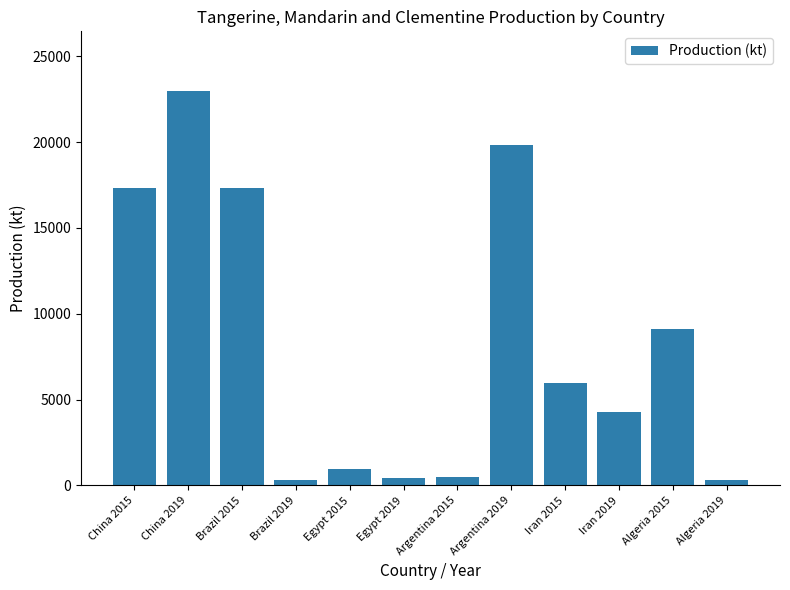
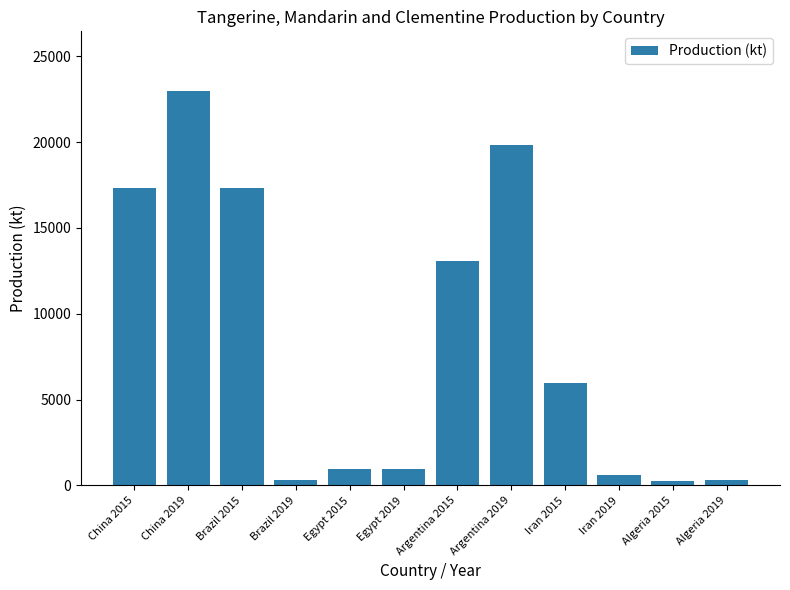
  {
    "China 2015": 17300,
    "China 2019": 23000,
    "Brazil 2015": 17400,
    "Brazil 2019": 300,
    "Egypt 2015": 1000,
-   "Egypt 2019": 500,
-   "Argentina 2015": 500,
+   "Egypt 2019": 1000,
+   "Argentina 2015": 13000,
    "Argentina 2019": 19800,
    "Iran 2015": 6000,
-   "Iran 2019": 4300,
-   "Algeria 2015": 9100,
+   "Iran 2019": 600,
+   "Algeria 2015": 200,
    "Algeria 2019": 300
  }
